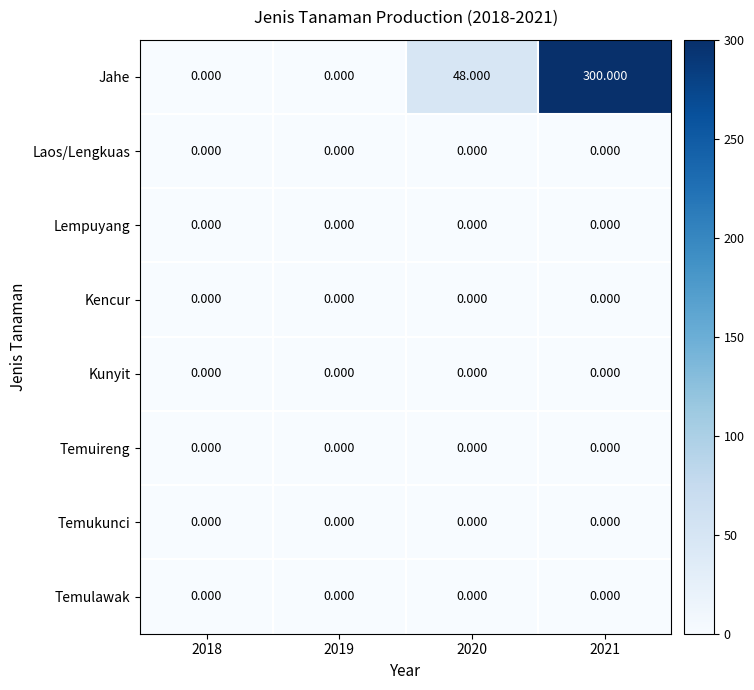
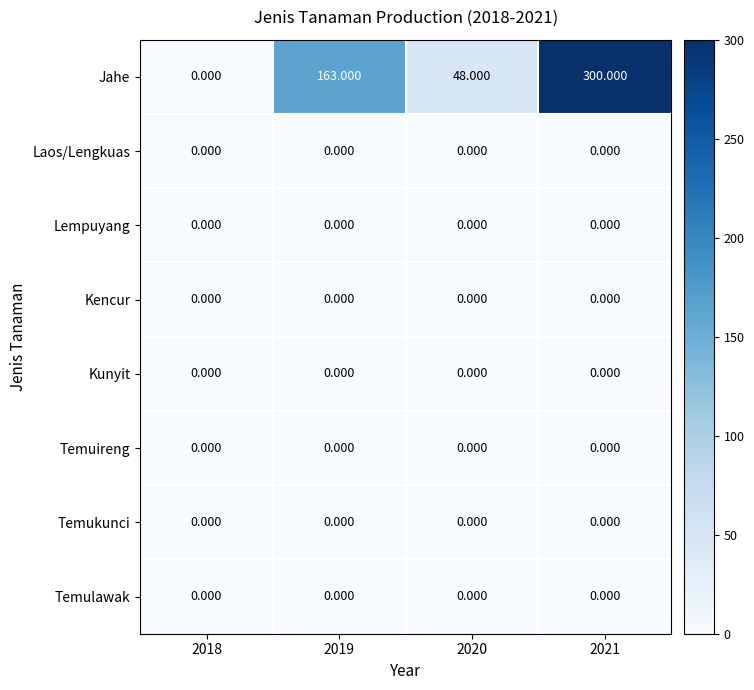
  {
    "Jahe": {
      "2018": 0.000,
-     "2019": 0.000,
+     "2019": 163.000,
      "2020": 48.000,
      "2021": 300.000
    },
    "Laos/Lengkuas": {
      "2018": 0.000,
      "2019": 0.000,
      "2020": 0.000,
      "2021": 0.000
    },
    "Lempuyang": {
      "2018": 0.000,
      "2019": 0.000,
      "2020": 0.000,
      "2021": 0.000
    },
    "Kencur": {
      "2018": 0.000,
      "2019": 0.000,
      "2020": 0.000,
      "2021": 0.000
    },
    "Kunyit": {
      "2018": 0.000,
      "2019": 0.000,
      "2020": 0.000,
      "2021": 0.000
    },
    "Temuireng": {
      "2018": 0.000,
      "2019": 0.000,
      "2020": 0.000,
      "2021": 0.000
    },
    "Temukunci": {
      "2018": 0.000,
      "2019": 0.000,
      "2020": 0.000,
      "2021": 0.000
    },
    "Temulawak": {
      "2018": 0.000,
      "2019": 0.000,
      "2020": 0.000,
      "2021": 0.000
    }
  }
